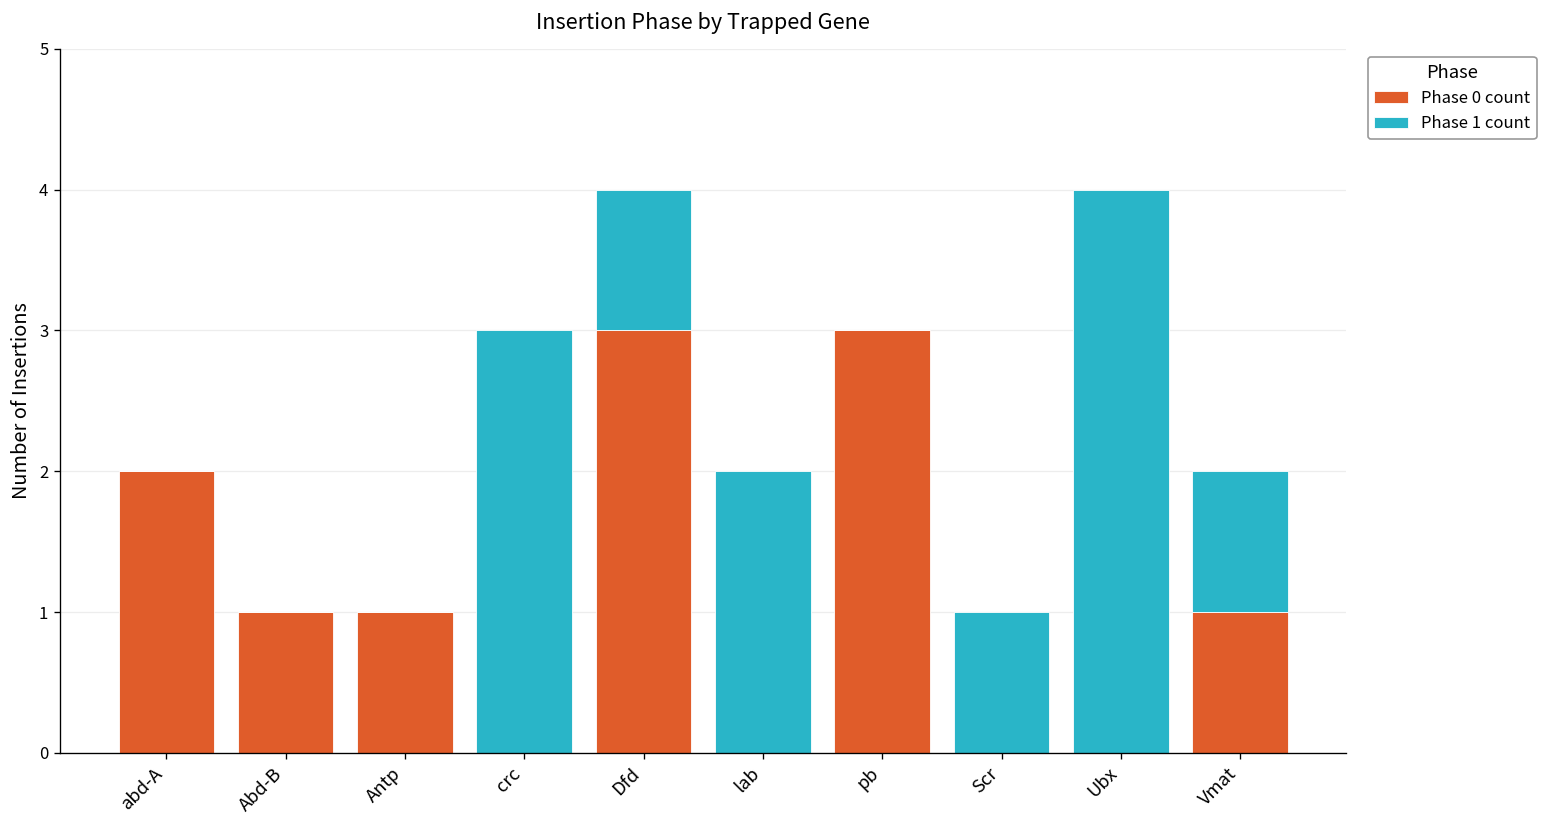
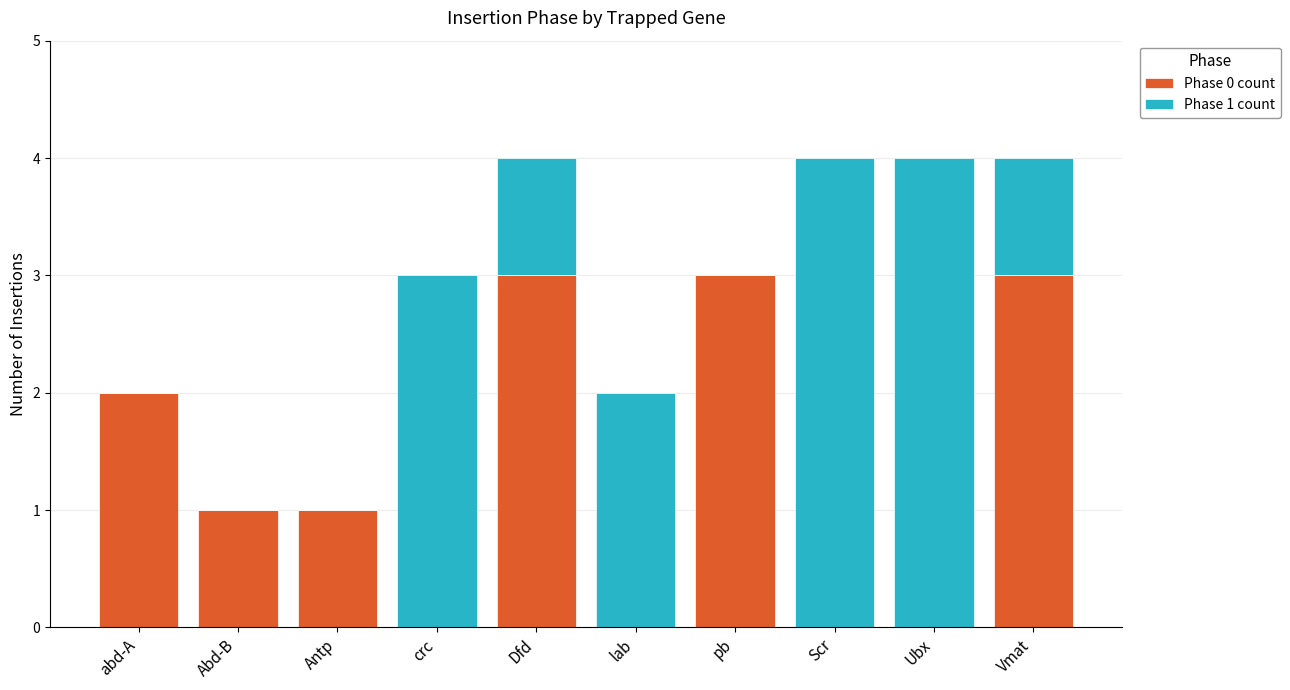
  {
    "Phase 0 count": {
      "abd-A": 2,
      "Abd-B": 1,
      "Antp": 1,
      "crc": 0,
      "Dfd": 3,
      "lab": 0,
      "pb": 3,
      "Scr": 0,
      "Ubx": 0,
-     "Vmat": 1
+     "Vmat": 3
    },
    "Phase 1 count": {
-     "Scr": 1
+     "Scr": 4
    }
  }
